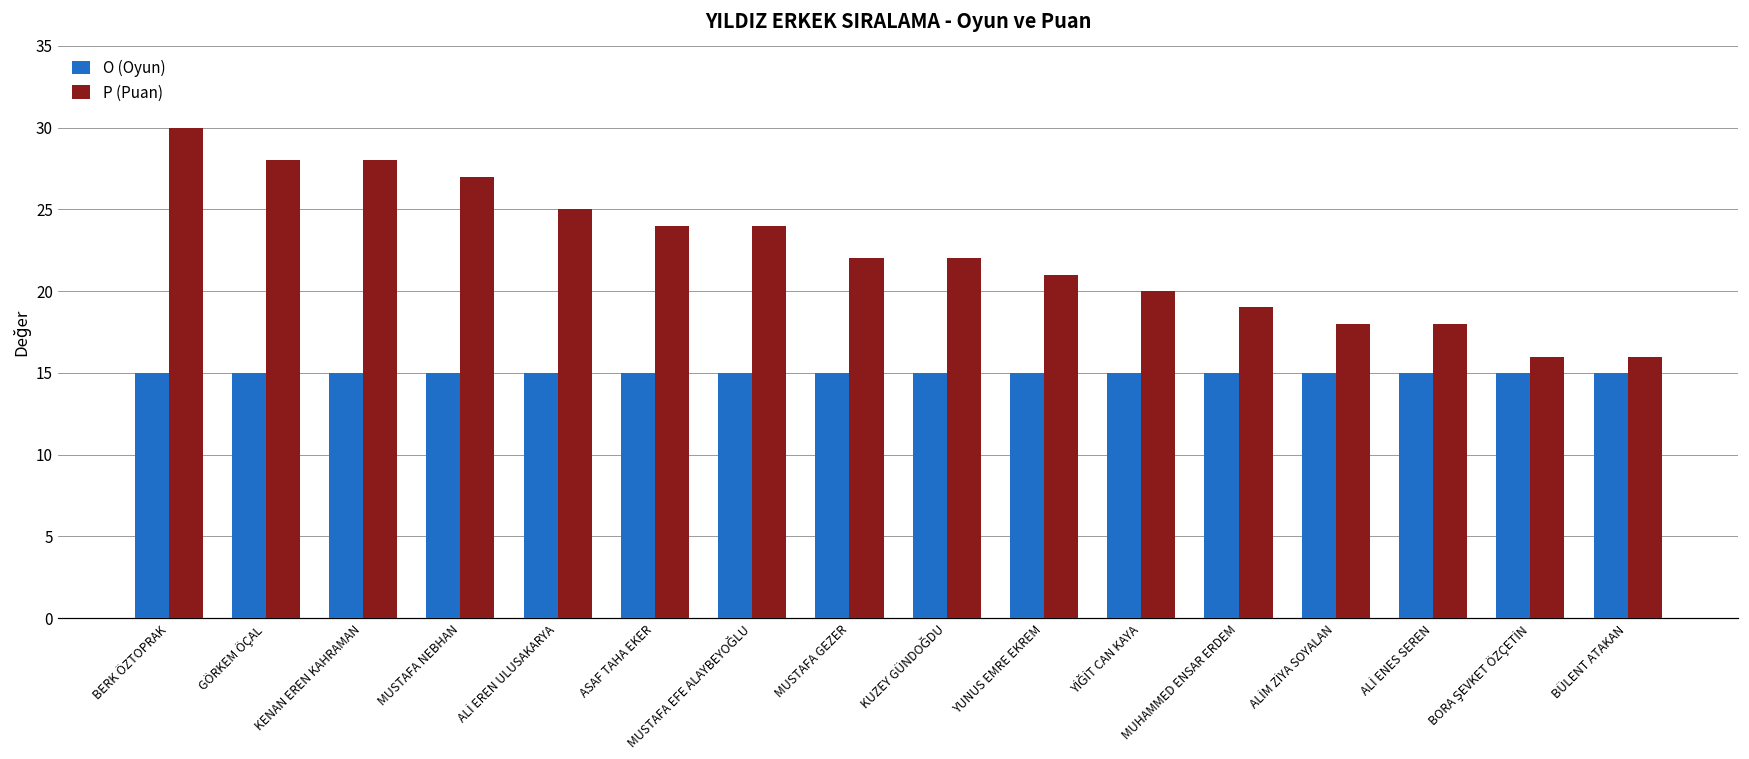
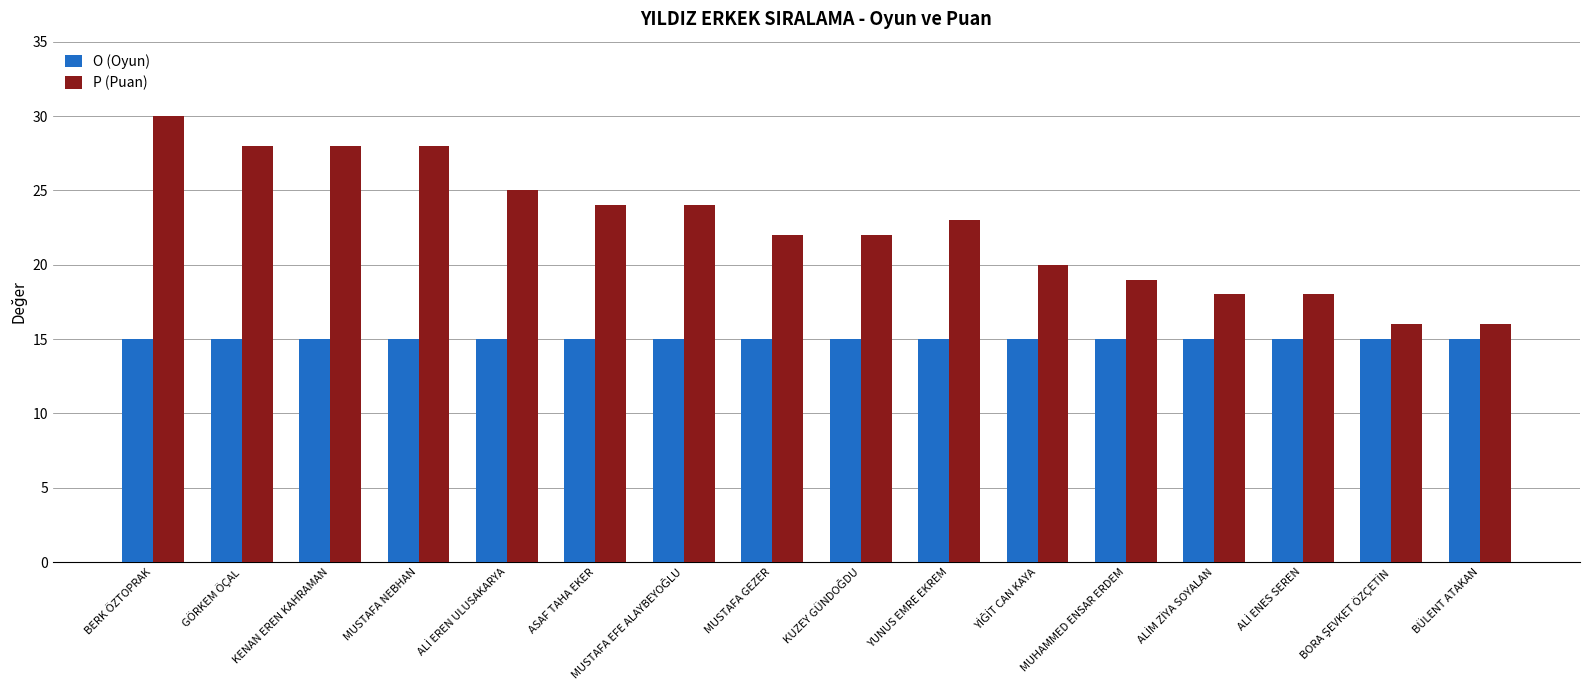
  {
    "O (Oyun)": {
      "BERK ÖZTOPRAK": 15,
      "GÖRKEM ÖÇAL": 15,
      "KENAN EREN KAHRAMAN": 15,
      "MUSTAFA NEBHAN": 15,
      "ALİ EREN ULUSAKARYA": 15,
      "ASAF TAHA EKER": 15,
      "MUSTAFA EFE ALAYBEYOĞLU": 15,
      "MUSTAFA GEZER": 15,
      "KUZEY GÜNDOĞDU": 15,
      "YUNUS EMRE EKREM": 15,
      "YİĞİT CAN KAYA": 15,
      "MUHAMMED ENSAR ERDEM": 15,
      "ALİM ZİYA SOYALAN": 15,
      "ALİ ENES SEREN": 15,
      "BORA ŞEVKET ÖZÇETİN": 15,
      "BÜLENT ATAKAN": 15
    },
    "P (Puan)": {
      "BERK ÖZTOPRAK": 30,
      "GÖRKEM ÖÇAL": 28,
      "KENAN EREN KAHRAMAN": 28,
-     "MUSTAFA NEBHAN": 27,
+     "MUSTAFA NEBHAN": 28,
      "ALİ EREN ULUSAKARYA": 25,
      "ASAF TAHA EKER": 24,
      "MUSTAFA EFE ALAYBEYOĞLU": 24,
      "MUSTAFA GEZER": 22,
      "KUZEY GÜNDOĞDU": 22,
-     "YUNUS EMRE EKREM": 21,
+     "YUNUS EMRE EKREM": 23,
      "YİĞİT CAN KAYA": 20,
      "MUHAMMED ENSAR ERDEM": 19,
      "ALİM ZİYA SOYALAN": 18,
      "ALİ ENES SEREN": 18,
      "BORA ŞEVKET ÖZÇETİN": 16,
      "BÜLENT ATAKAN": 16
    }
  }
